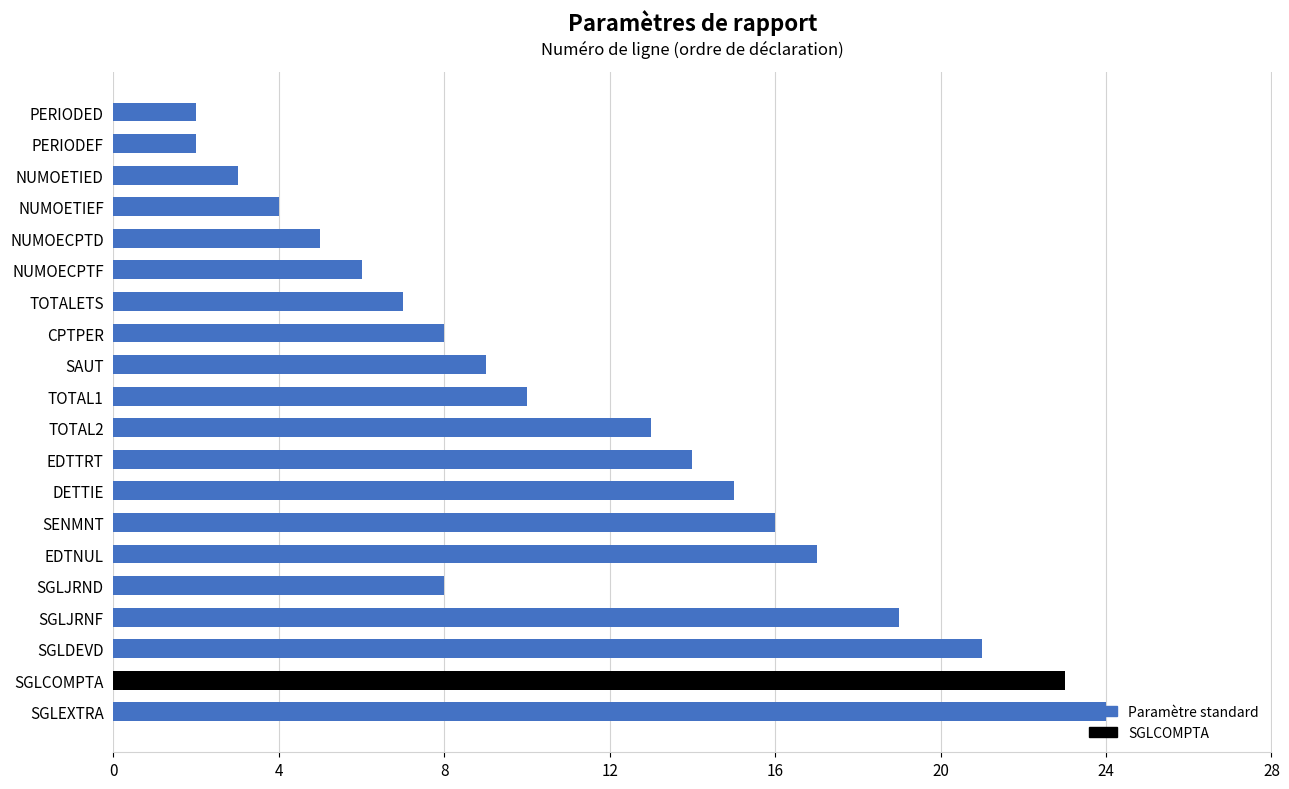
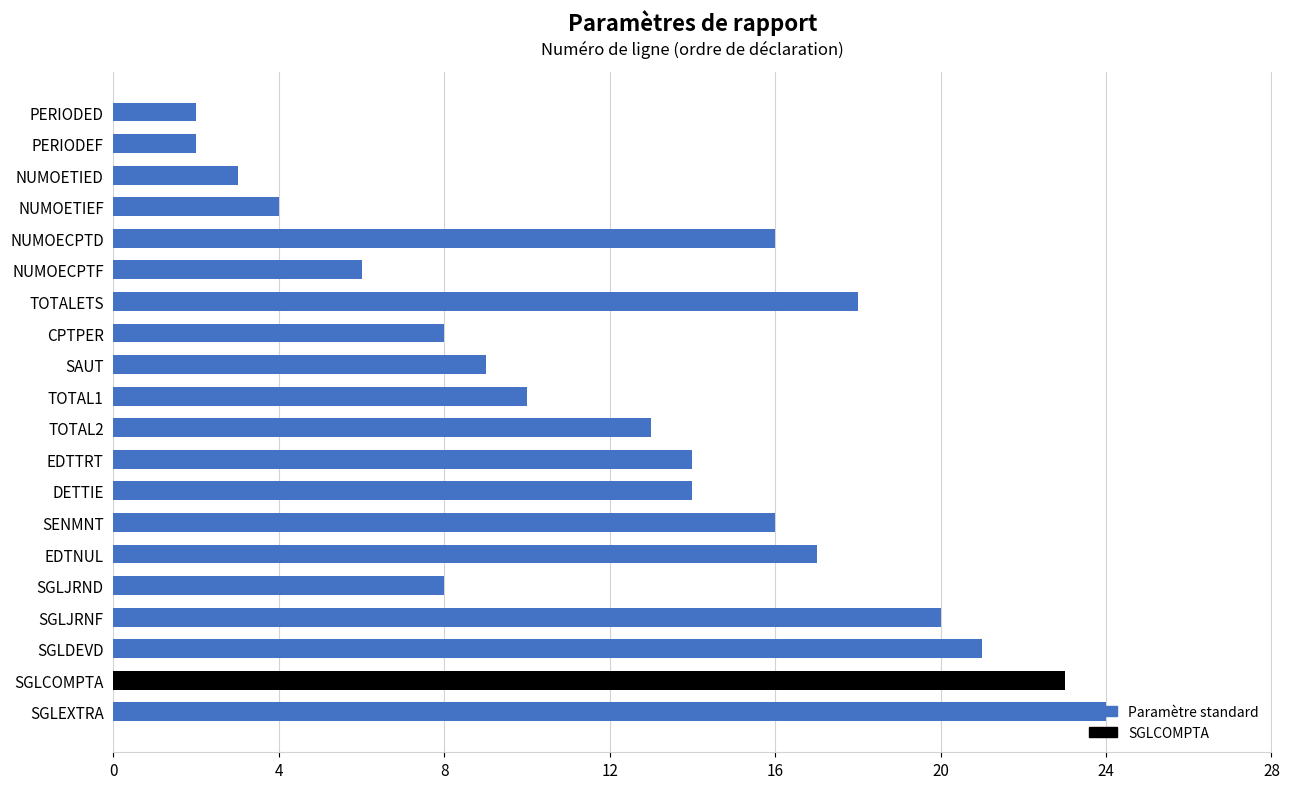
  {
    "PERIODED": 2,
    "PERIODEF": 2,
    "NUMOETIED": 3,
    "NUMOETIEF": 4,
-   "NUMOECPTD": 5,
+   "NUMOECPTD": 16,
    "NUMOECPTF": 6,
-   "TOTALETS": 7,
+   "TOTALETS": 18,
    "CPTPER": 8,
    "SAUT": 9,
    "TOTAL1": 10,
    "TOTAL2": 13,
    "EDTTRT": 14,
-   "DETTIE": 15,
+   "DETTIE": 14,
    "SENMNT": 16,
    "EDTNUL": 17,
    "SGLJRND": 8,
-   "SGLJRNF": 19,
+   "SGLJRNF": 20,
    "SGLDEVD": 21,
    "SGLCOMPTA": 23,
    "SGLEXTRA": 24
  }
